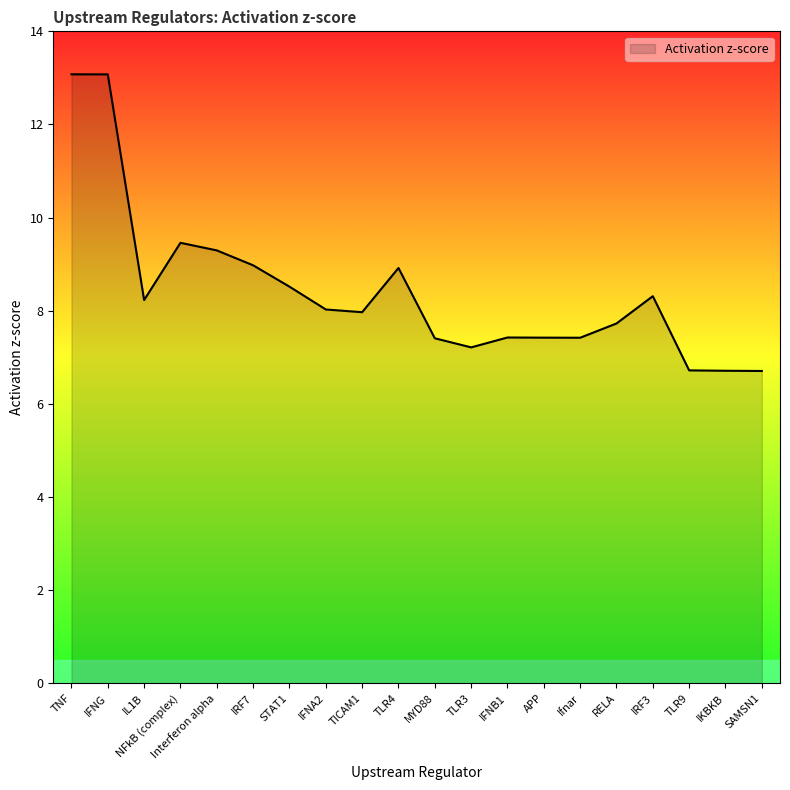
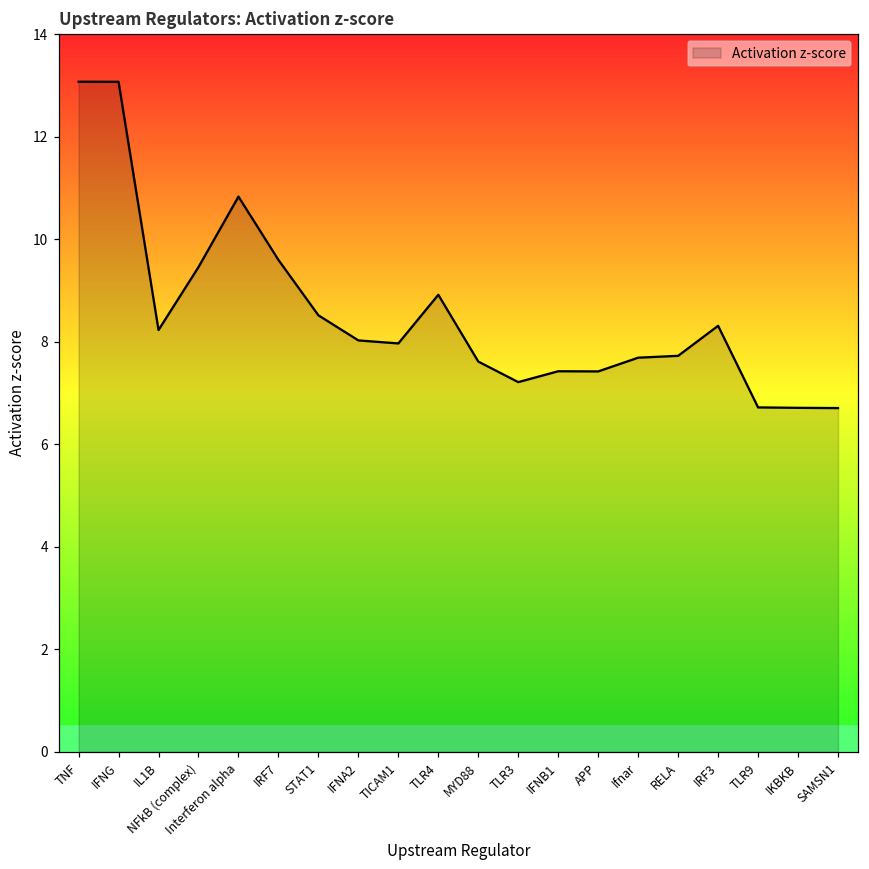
  {
    "TNF": 13.1,
    "IFNG": 13.1,
    "IL1B": 8.2,
    "NFkB (complex)": 9.5,
-   "Interferon alpha": 9.3,
-   "IRF7": 9.0,
+   "Interferon alpha": 10.8,
+   "IRF7": 9.6,
    "STAT1": 8.5,
    "IFNA2": 8.0,
    "TICAM1": 8.0,
    "TLR4": 8.9,
-   "MYD88": 7.4,
+   "MYD88": 7.6,
    "TLR3": 7.2,
    "IFNB1": 7.4,
    "APP": 7.4,
-   "Ifnar": 7.4,
+   "Ifnar": 7.7,
    "RELA": 7.7,
    "IRF3": 8.3,
    "TLR9": 6.7,
    "IKBKB": 6.7,
    "SAMSN1": 6.7
  }
